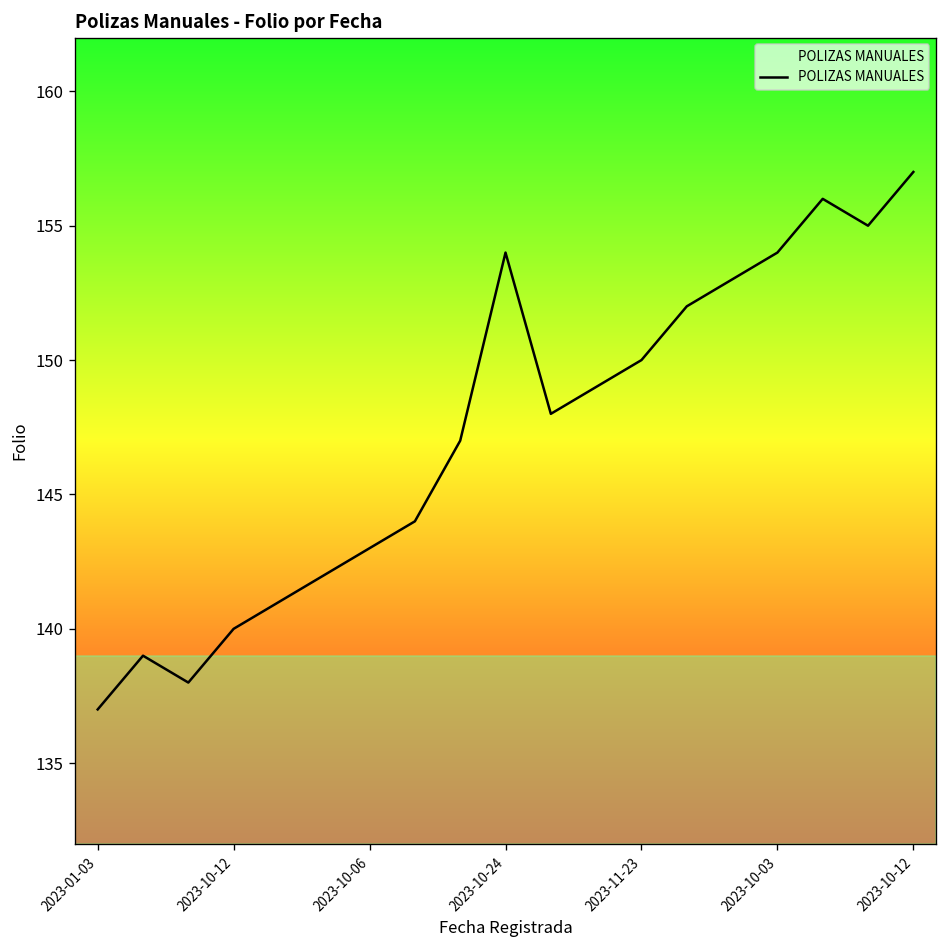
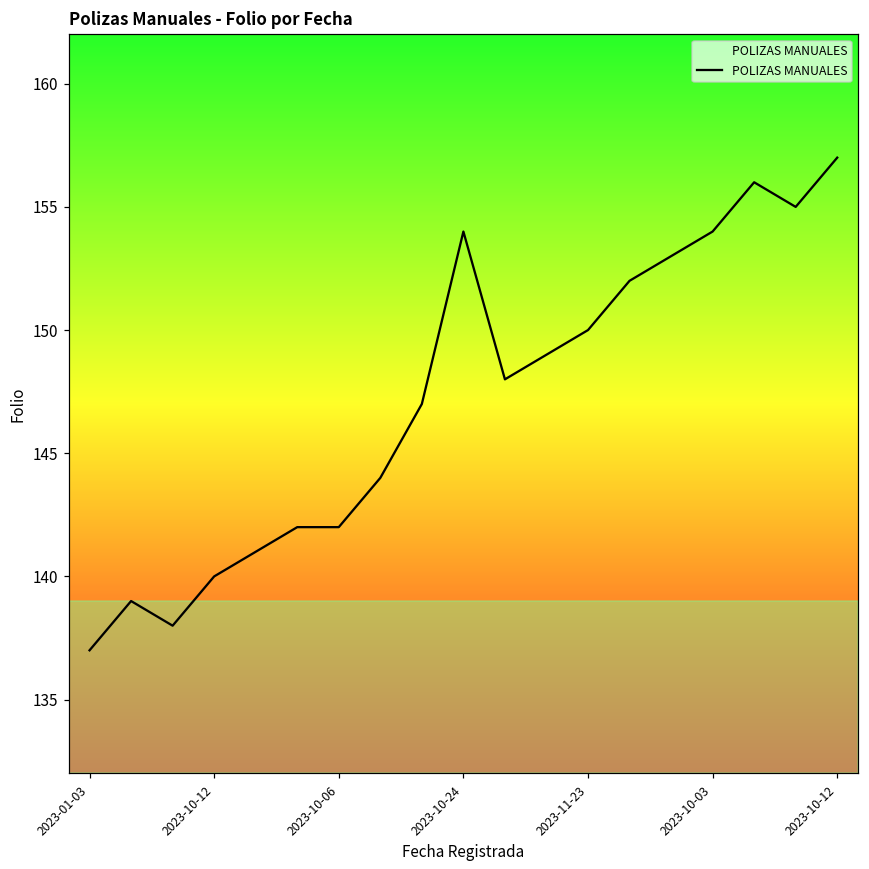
  {
-   "2023-10-06": 143,
+   "2023-10-06": 142,
    "2023-10-24": 154,
    "2023-11-23": 150
  }
